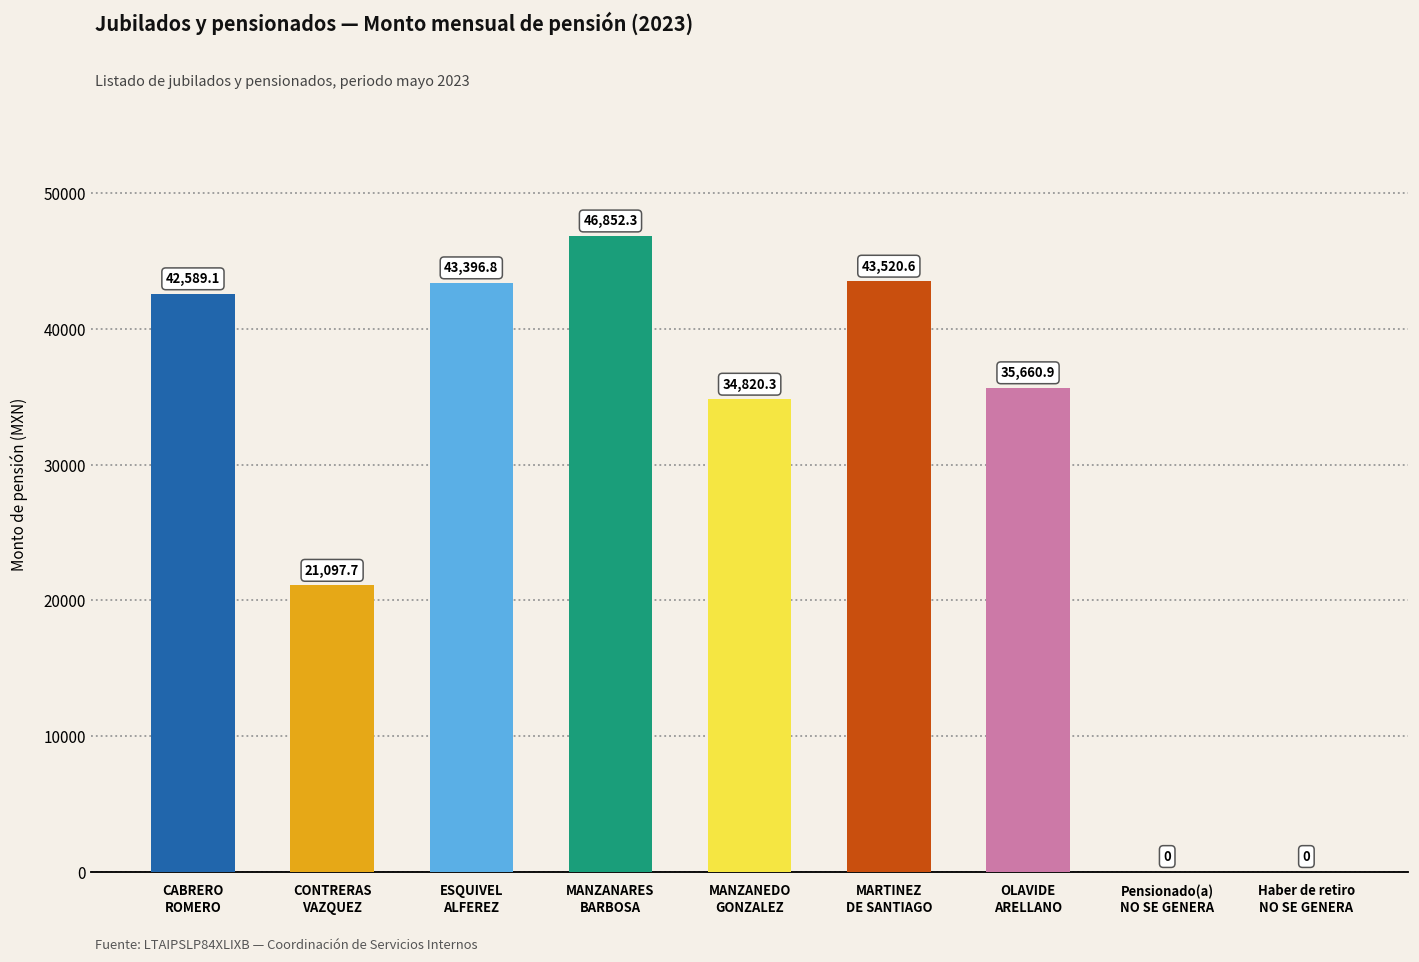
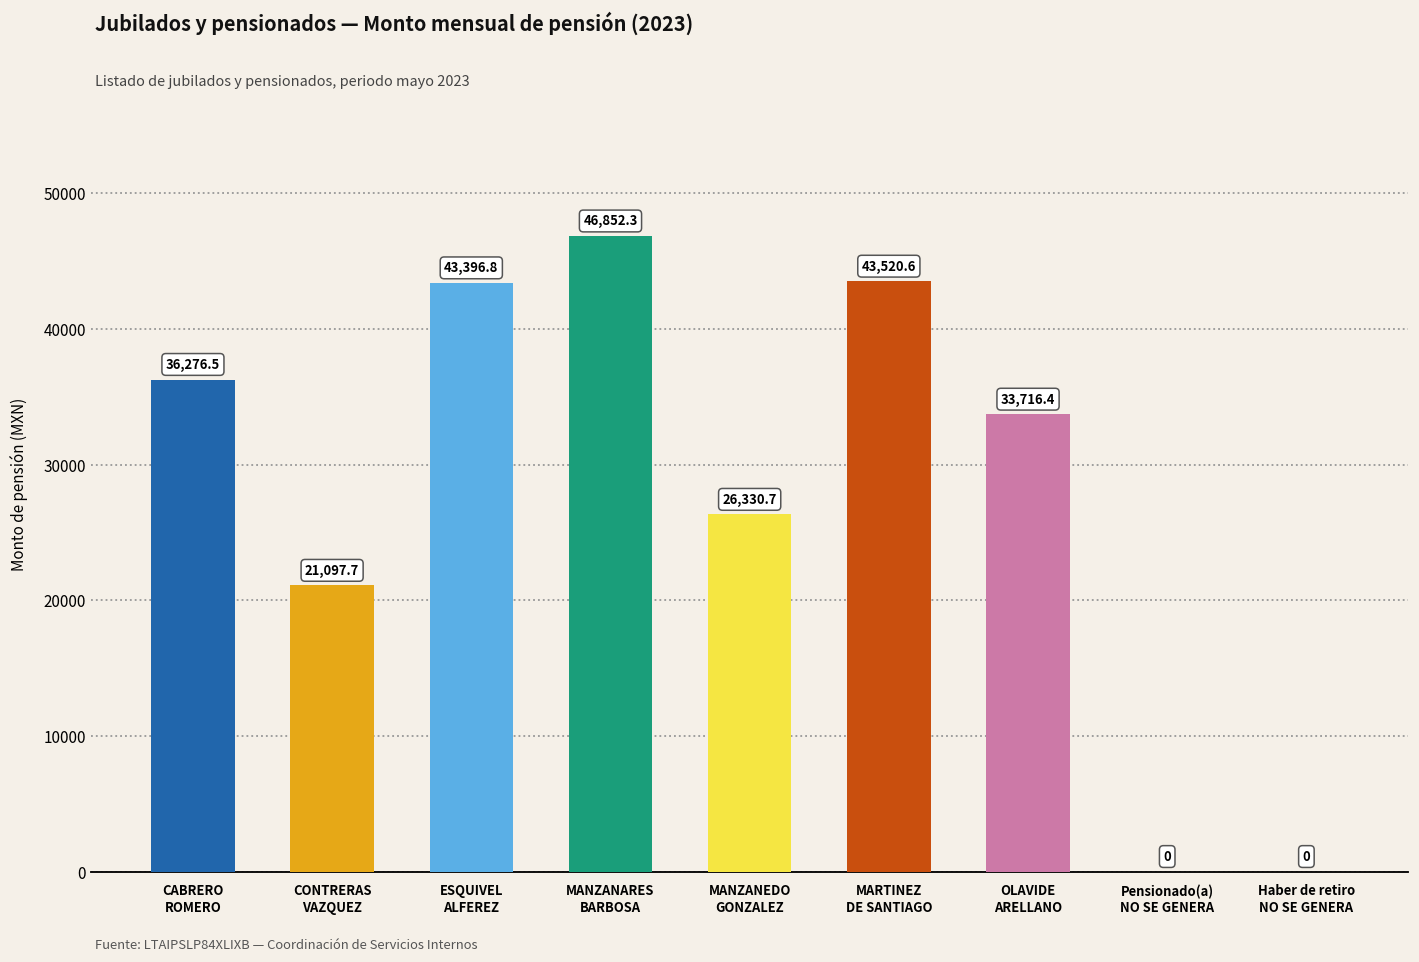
  {
-   "CABRERO ROMERO": "42,589.1",
-   "MANZANEDO GONZALEZ": "34,820.3",
-   "OLAVIDE ARELLANO": "35,660.9"
+   "CABRERO ROMERO": "36,276.5",
+   "MANZANEDO GONZALEZ": "26,330.7",
+   "OLAVIDE ARELLANO": "33,716.4"
  }
